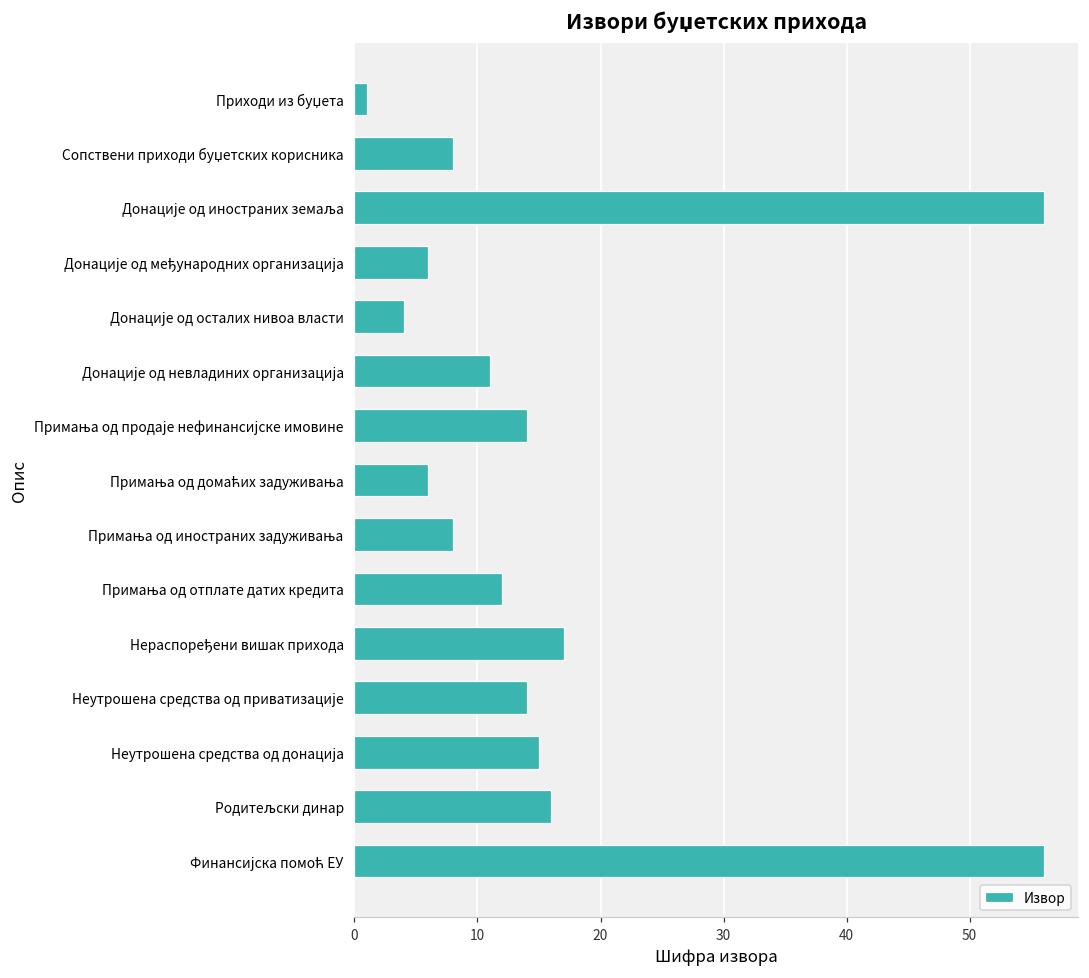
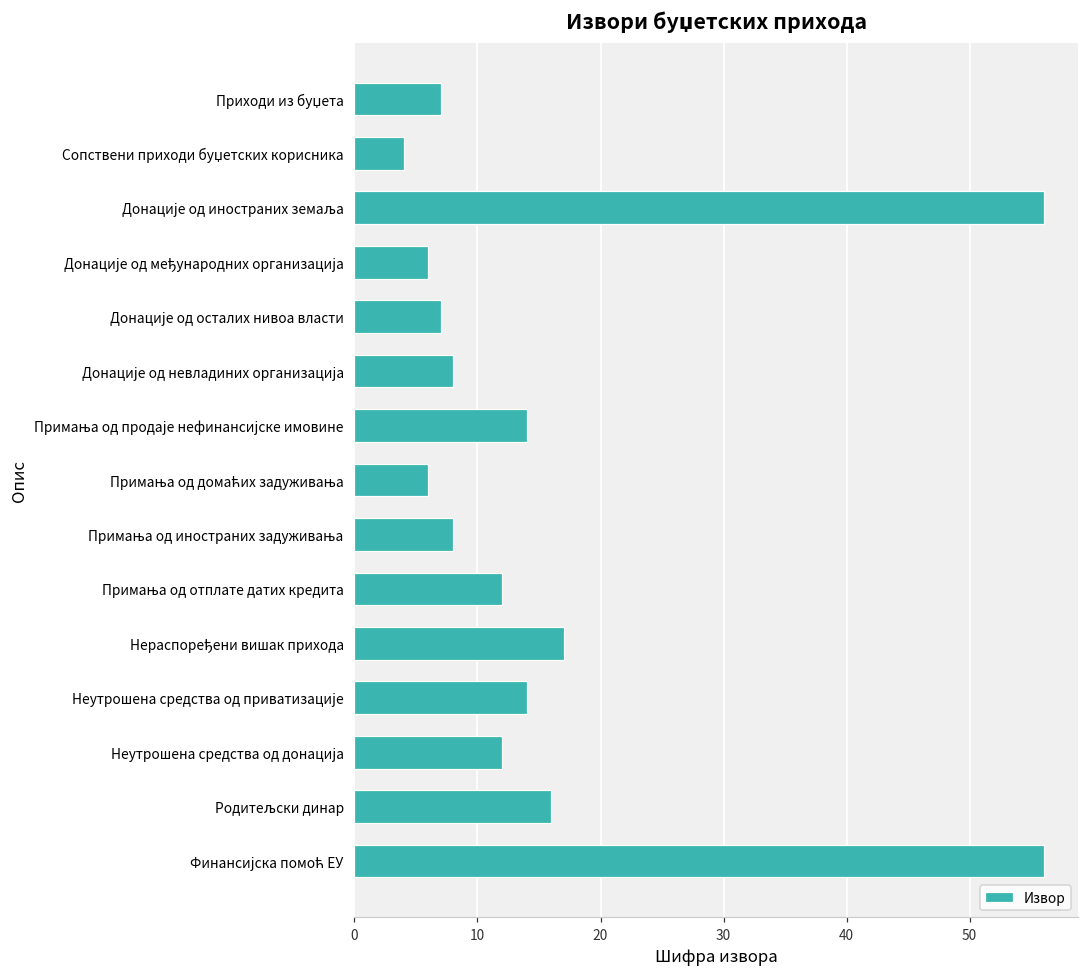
  {
-   "Приходи из буџета": 1,
-   "Сопствени приходи буџетских корисника": 8,
+   "Приходи из буџета": 7,
+   "Сопствени приходи буџетских корисника": 4,
    "Донације од иностраних земаља": 56,
    "Донације од међународних организација": 6,
-   "Донације од осталих нивоа власти": 4,
-   "Донације од невладиних организација": 11,
+   "Донације од осталих нивоа власти": 7,
+   "Донације од невладиних организација": 8,
    "Примања од продаје нефинансијске имовине": 14,
    "Примања од домаћих задуживања": 6,
    "Примања од иностраних задуживања": 8,
    "Примања од отплате датих кредита": 12,
    "Нераспоређени вишак прихода": 17,
    "Неутрошена средства од приватизације": 14,
-   "Неутрошена средства од донација": 15,
+   "Неутрошена средства од донација": 12,
    "Родитељски динар": 16,
    "Финансијска помоћ ЕУ": 56
  }
